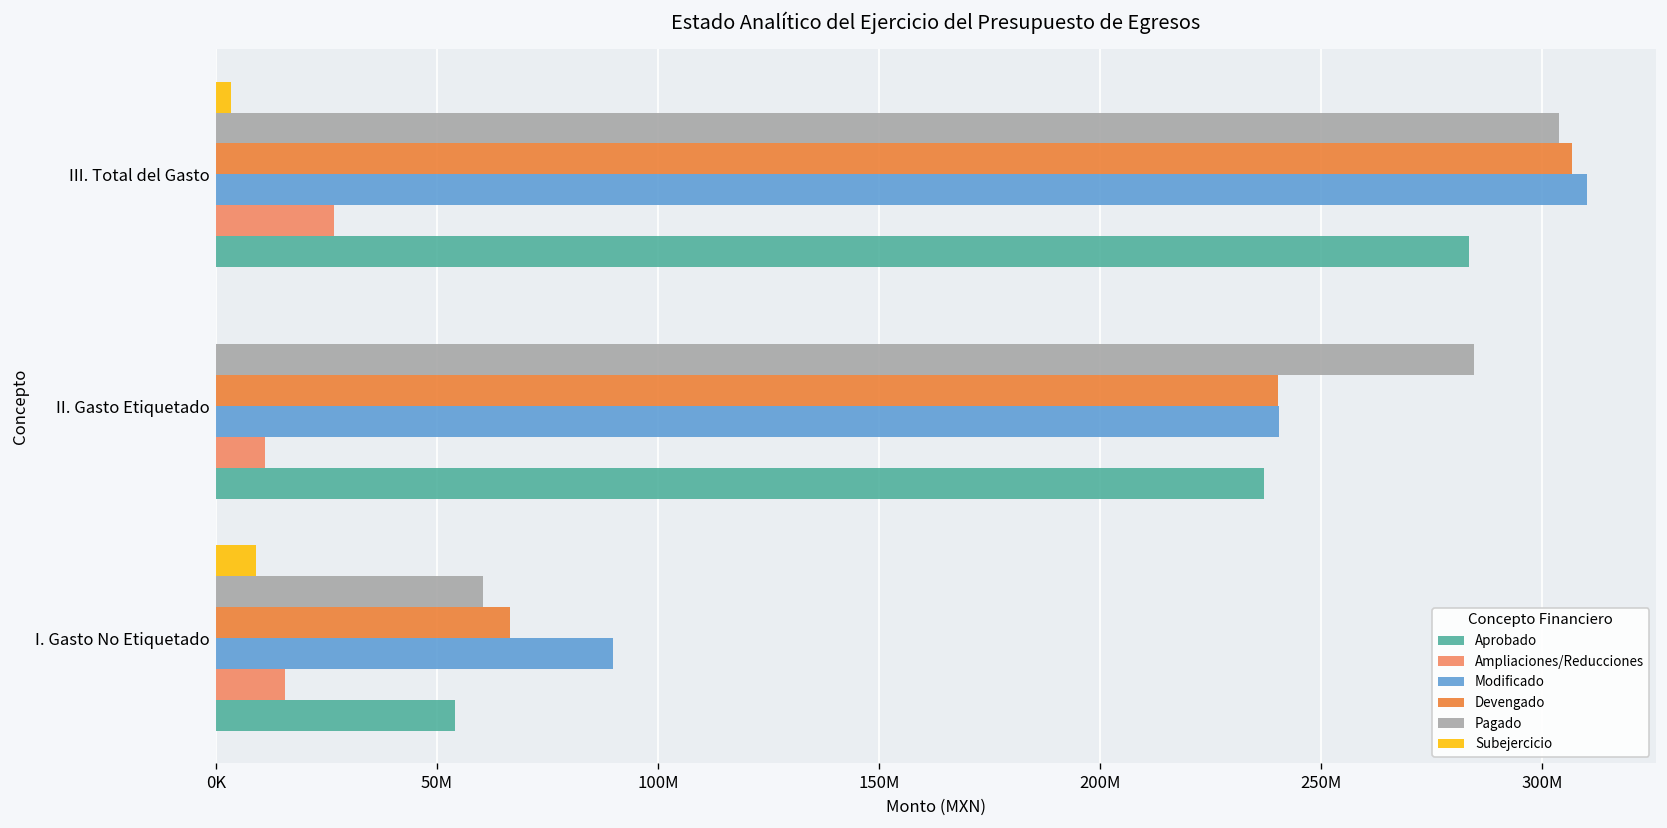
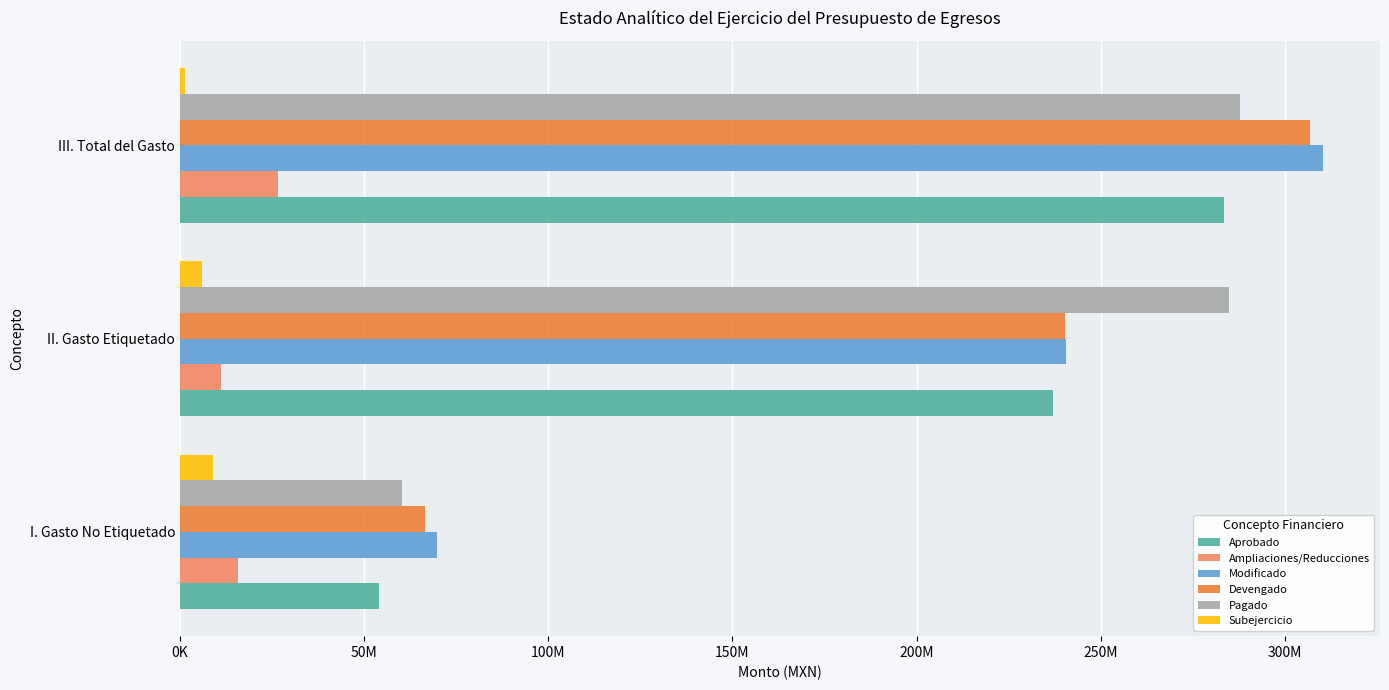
  {
    "Aprobado": {
      "III. Total del Gasto": 284000000,
      "II. Gasto Etiquetado": 237000000,
      "I. Gasto No Etiquetado": 54000000
    },
    "Modificado": {
      "III. Total del Gasto": 310000000,
      "II. Gasto Etiquetado": 240000000,
-     "I. Gasto No Etiquetado": 90000000
+     "I. Gasto No Etiquetado": 70000000
    },
    "Pagado": {
-     "III. Total del Gasto": 304000000,
+     "III. Total del Gasto": 288000000,
      "II. Gasto Etiquetado": 285000000,
      "I. Gasto No Etiquetado": 60000000
    },
    "Subejercicio": {
-     "III. Total del Gasto": 3000000,
-     "II. Gasto Etiquetado": 0,
+     "III. Total del Gasto": 1000000,
+     "II. Gasto Etiquetado": 6000000,
      "I. Gasto No Etiquetado": 9000000
    }
  }
